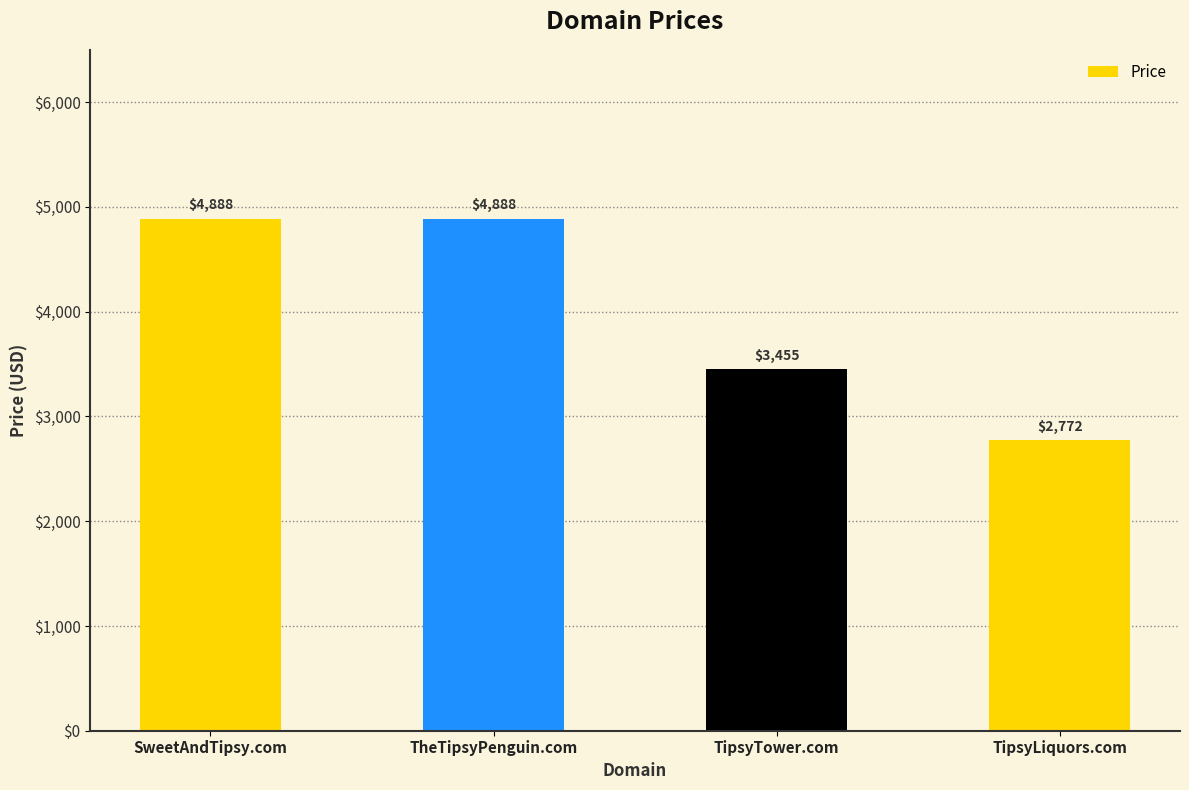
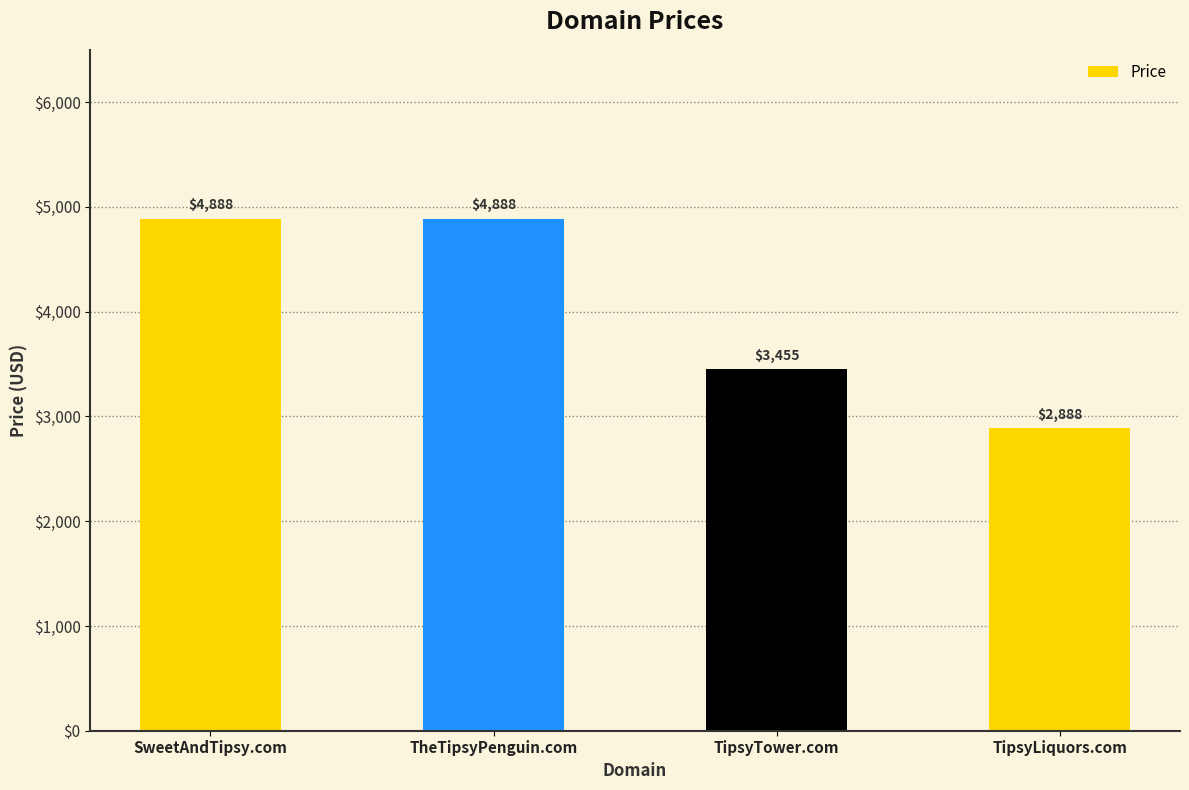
  {
    "SweetAndTipsy.com": "$4,888",
    "TheTipsyPenguin.com": "$4,888",
    "TipsyTower.com": "$3,455",
-   "TipsyLiquors.com": "$2,772"
+   "TipsyLiquors.com": "$2,888"
  }
